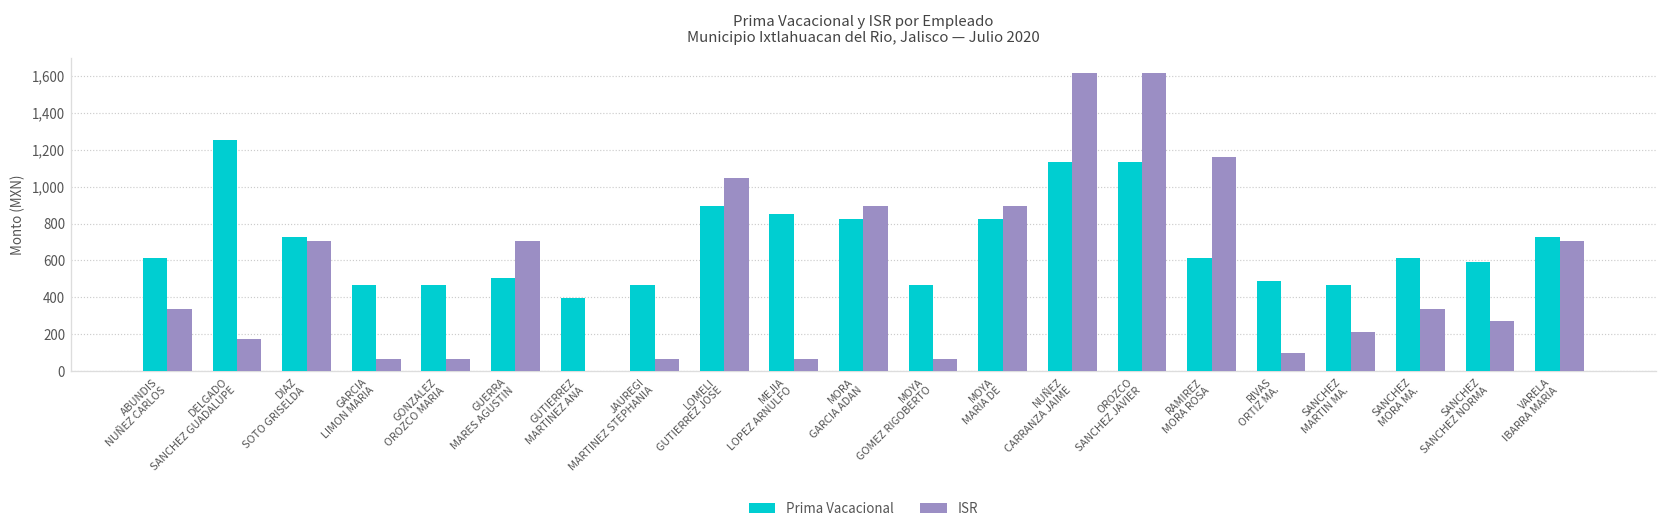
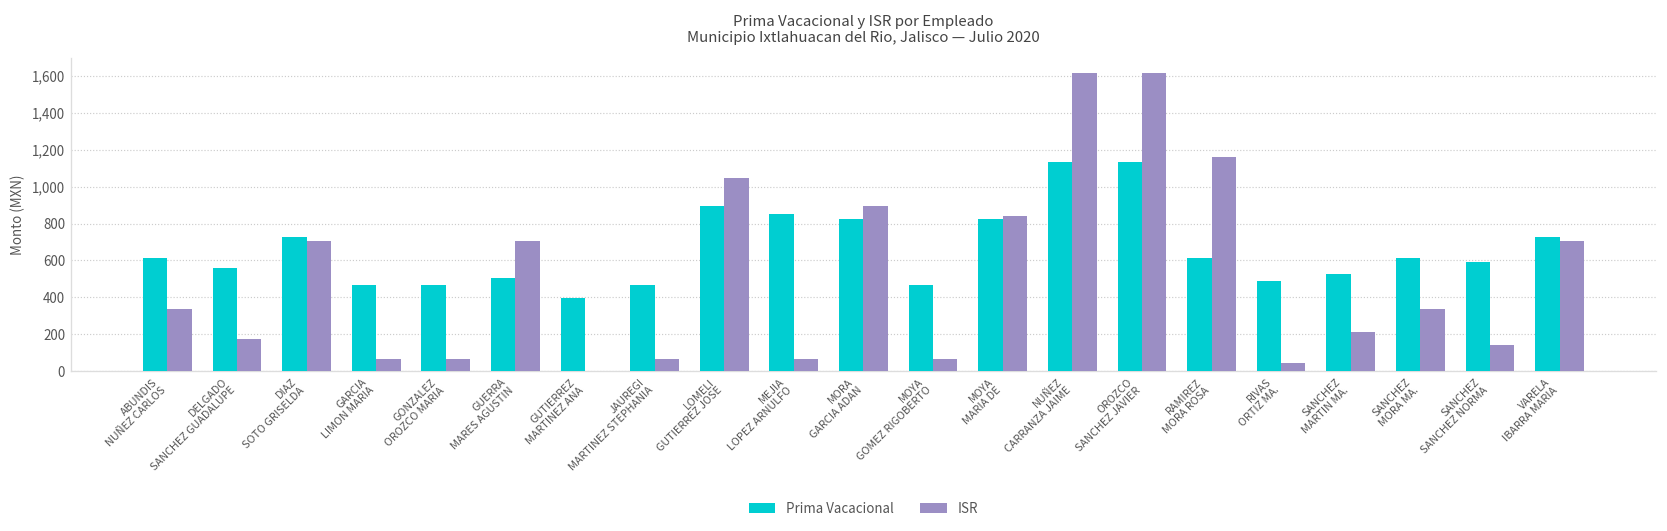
  {
    "Prima Vacacional": {
      "ABUNDIS NUÑEZ CARLOS": "610",
-     "DELGADO SANCHEZ GUADALUPE": "1,250",
+     "DELGADO SANCHEZ GUADALUPE": "560",
      "DIAZ SOTO GRISELDA": "730",
      "GARCIA LIMON MARIA": "460",
      "GONZALEZ OROZCO MARIA": "460",
      "GUERRA MARES AGUSTIN": "500",
      "GUTIERREZ MARTINEZ ANA": "400",
      "JAUREGI MARTINEZ STEPHANIA": "460",
      "LOMELI GUTIERREZ JOSE": "900",
      "MEJIA LOPEZ ARNULFO": "850",
      "MORA GARCIA ADAN": "820",
      "MOYA GOMEZ RIGOBERTO": "460",
      "MOYA MARIA DE": "820",
      "NUÑEZ CARRANZA JAIME": "1,130",
      "OROZCO SANCHEZ JAVIER": "1,130",
      "RAMIREZ MORA ROSA": "610",
      "RIVAS ORTIZ MA.": "490",
-     "SANCHEZ MARTIN MA.": "460",
+     "SANCHEZ MARTIN MA.": "530",
      "SANCHEZ MORA MA.": "610",
      "SANCHEZ SANCHEZ NORMA": "590",
      "VARELA IBARRA MARIA": "730"
    },
    "ISR": {
      "ABUNDIS NUÑEZ CARLOS": "330",
      "DELGADO SANCHEZ GUADALUPE": "170",
      "DIAZ SOTO GRISELDA": "710",
      "GARCIA LIMON MARIA": "60",
      "GONZALEZ OROZCO MARIA": "60",
      "GUERRA MARES AGUSTIN": "710",
      "GUTIERREZ MARTINEZ ANA": "0",
      "JAUREGI MARTINEZ STEPHANIA": "60",
      "LOMELI GUTIERREZ JOSE": "1,050",
      "MEJIA LOPEZ ARNULFO": "70",
      "MORA GARCIA ADAN": "900",
      "MOYA GOMEZ RIGOBERTO": "60",
-     "MOYA MARIA DE": "900",
+     "MOYA MARIA DE": "840",
      "NUÑEZ CARRANZA JAIME": "1,610",
      "OROZCO SANCHEZ JAVIER": "1,610",
      "RAMIREZ MORA ROSA": "1,160",
-     "RIVAS ORTIZ MA.": "100",
+     "RIVAS ORTIZ MA.": "50",
      "SANCHEZ MARTIN MA.": "210",
      "SANCHEZ MORA MA.": "330",
-     "SANCHEZ SANCHEZ NORMA": "270",
+     "SANCHEZ SANCHEZ NORMA": "140",
      "VARELA IBARRA MARIA": "710"
    }
  }
